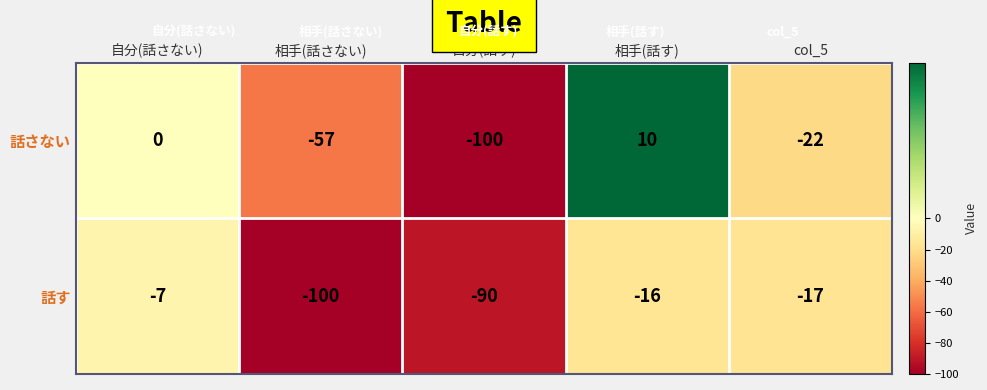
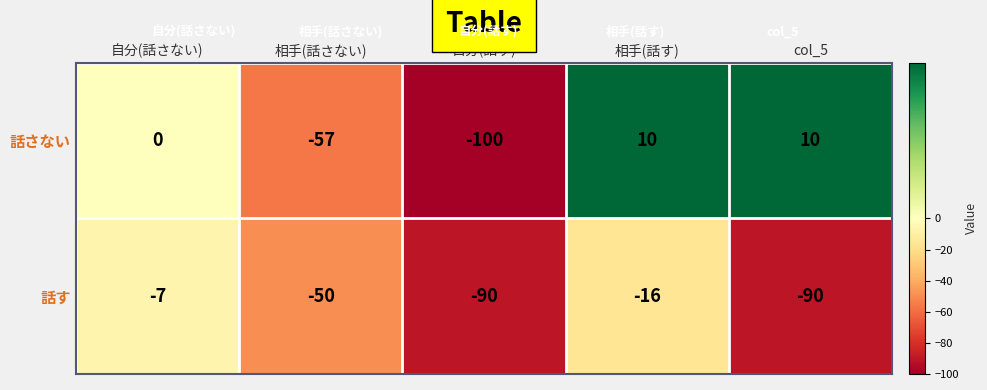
  {
    "話さない": {
      "自分(話さない)": 0,
      "相手(話さない)": -57,
      "自分(話す)": -100,
      "相手(話す)": 10,
-     "col_5": -22
+     "col_5": 10
    },
    "話す": {
      "自分(話さない)": -7,
-     "相手(話さない)": -100,
+     "相手(話さない)": -50,
      "自分(話す)": -90,
      "相手(話す)": -16,
-     "col_5": -17
+     "col_5": -90
    }
  }
